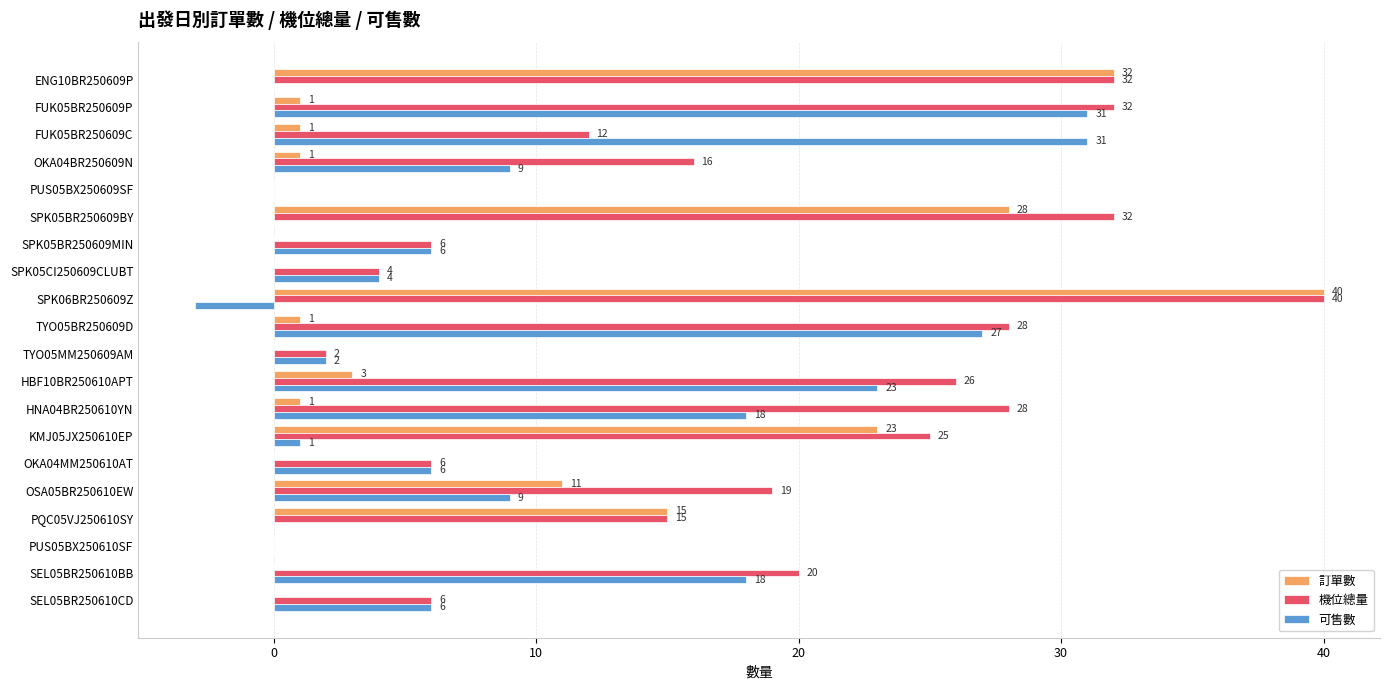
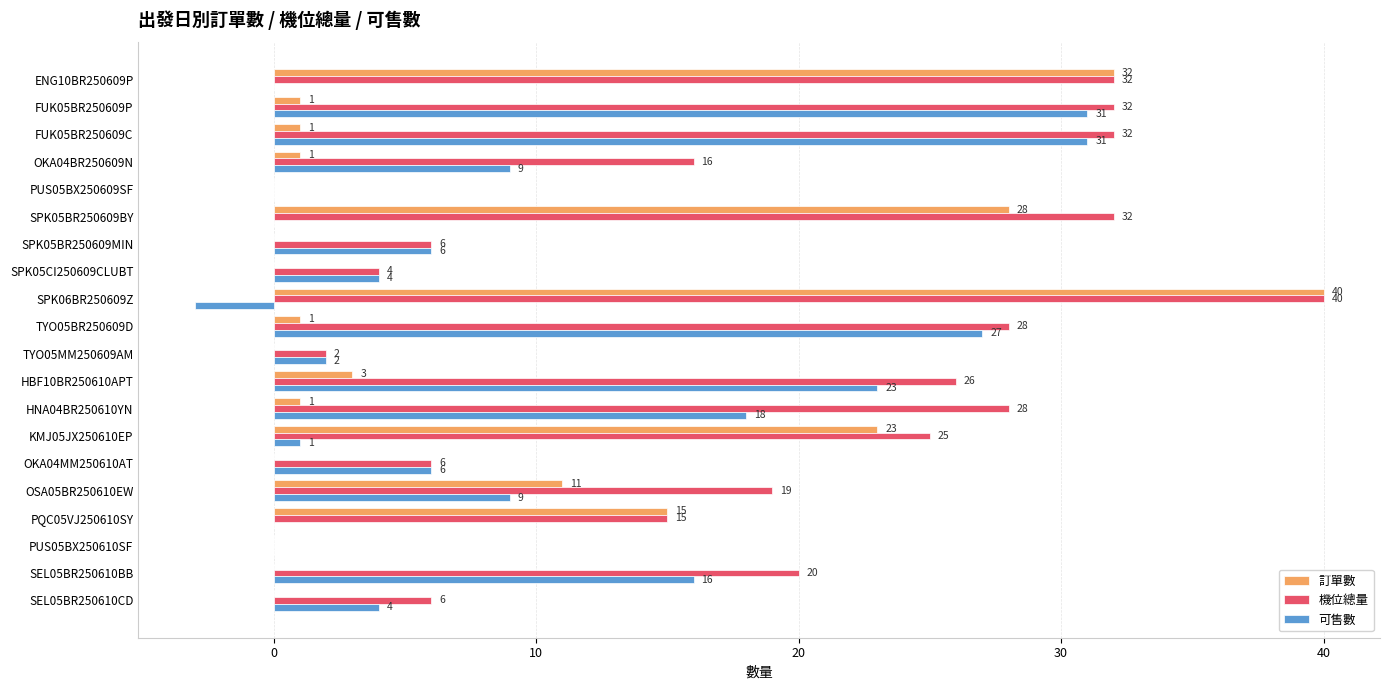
  {
    "訂單數": {
      "FUK05BR250609P": 1,
      "FUK05BR250609C": 1,
      "OKA04BR250609N": 1,
      "SPK05BR250609BY": 28,
      "TYO05BR250609D": 1,
      "HBF10BR250610APT": 3,
      "HNA04BR250610YN": 1,
      "KMJ05JX250610EP": 23,
      "OSA05BR250610EW": 11
    },
    "機位總量": {
      "FUK05BR250609P": 32,
-     "FUK05BR250609C": 12,
+     "FUK05BR250609C": 32,
      "OKA04BR250609N": 16,
      "SPK05BR250609BY": 32,
      "TYO05BR250609D": 28,
      "HBF10BR250610APT": 26,
      "HNA04BR250610YN": 28,
      "KMJ05JX250610EP": 25,
      "OSA05BR250610EW": 19,
      "SEL05BR250610BB": 20,
      "SEL05BR250610CD": 6
    },
    "可售數": {
      "FUK05BR250609P": 31,
      "FUK05BR250609C": 31,
      "OKA04BR250609N": 9,
      "TYO05BR250609D": 27,
      "HBF10BR250610APT": 23,
      "HNA04BR250610YN": 18,
      "KMJ05JX250610EP": 1,
      "OSA05BR250610EW": 9,
-     "SEL05BR250610BB": 18,
-     "SEL05BR250610CD": 6
+     "SEL05BR250610BB": 16,
+     "SEL05BR250610CD": 4
    }
  }
